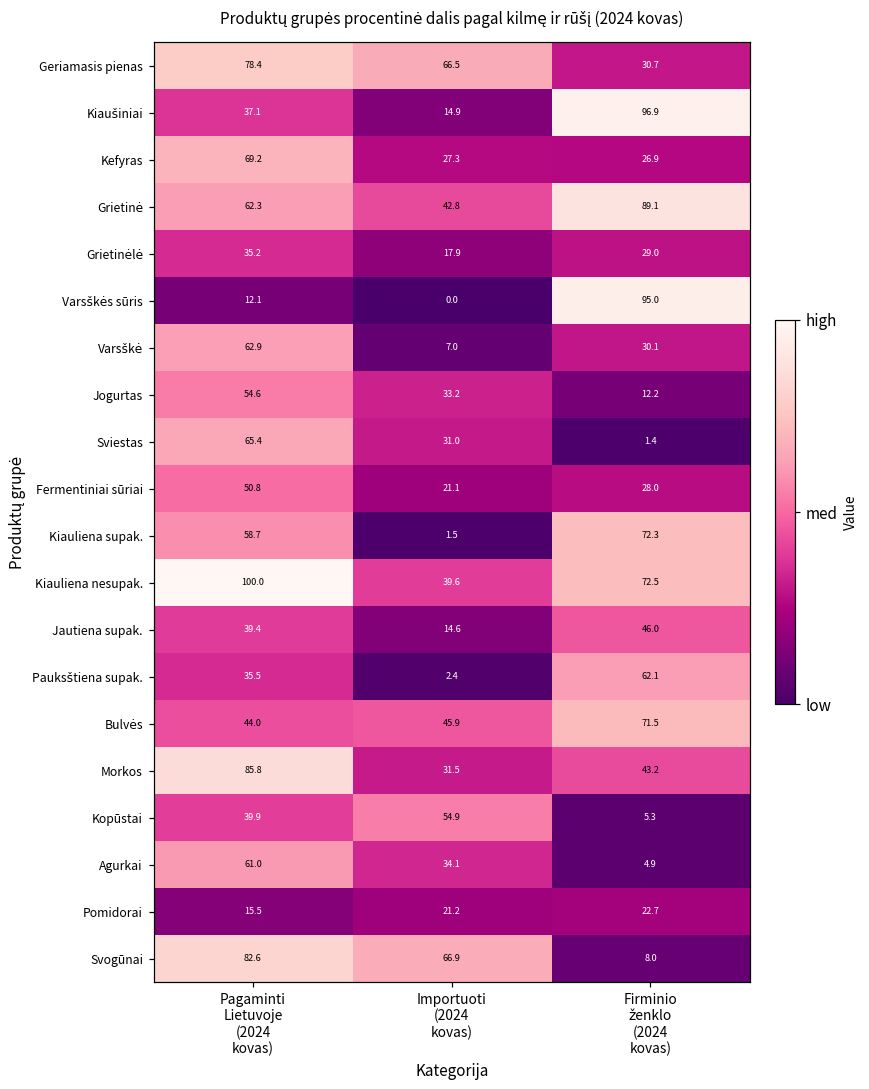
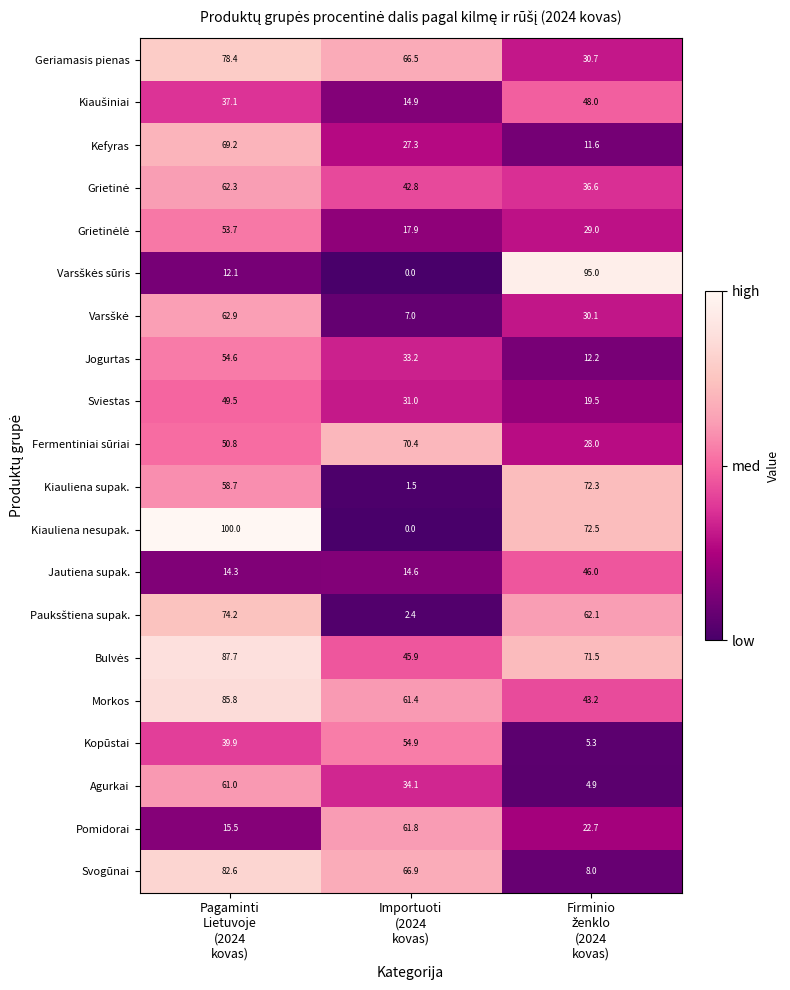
  {
    "Geriamasis pienas": {
      "Pagaminti Lietuvoje (2024 kovas)": 78.4,
      "Importuoti (2024 kovas)": 66.5,
      "Firminio ženklo (2024 kovas)": 30.7
    },
    "Kiaušiniai": {
      "Pagaminti Lietuvoje (2024 kovas)": 37.1,
      "Importuoti (2024 kovas)": 14.9,
-     "Firminio ženklo (2024 kovas)": 96.9
+     "Firminio ženklo (2024 kovas)": 48.0
    },
    "Kefyras": {
      "Pagaminti Lietuvoje (2024 kovas)": 69.2,
      "Importuoti (2024 kovas)": 27.3,
-     "Firminio ženklo (2024 kovas)": 26.9
+     "Firminio ženklo (2024 kovas)": 11.6
    },
    "Grietinė": {
      "Pagaminti Lietuvoje (2024 kovas)": 62.3,
      "Importuoti (2024 kovas)": 42.8,
-     "Firminio ženklo (2024 kovas)": 89.1
+     "Firminio ženklo (2024 kovas)": 36.6
    },
    "Grietinėlė": {
-     "Pagaminti Lietuvoje (2024 kovas)": 35.2,
+     "Pagaminti Lietuvoje (2024 kovas)": 53.7,
      "Importuoti (2024 kovas)": 17.9,
      "Firminio ženklo (2024 kovas)": 29.0
    },
    "Varsškės sūris": {
      "Pagaminti Lietuvoje (2024 kovas)": 12.1,
      "Importuoti (2024 kovas)": 0.0,
      "Firminio ženklo (2024 kovas)": 95.0
    },
    "Varsškė": {
      "Pagaminti Lietuvoje (2024 kovas)": 62.9,
      "Importuoti (2024 kovas)": 7.0,
      "Firminio ženklo (2024 kovas)": 30.1
    },
    "Jogurtas": {
      "Pagaminti Lietuvoje (2024 kovas)": 54.6,
      "Importuoti (2024 kovas)": 33.2,
      "Firminio ženklo (2024 kovas)": 12.2
    },
    "Sviestas": {
-     "Pagaminti Lietuvoje (2024 kovas)": 65.4,
+     "Pagaminti Lietuvoje (2024 kovas)": 49.5,
      "Importuoti (2024 kovas)": 31.0,
-     "Firminio ženklo (2024 kovas)": 1.4
+     "Firminio ženklo (2024 kovas)": 19.5
    },
    "Fermentiniai sūriai": {
      "Pagaminti Lietuvoje (2024 kovas)": 50.8,
-     "Importuoti (2024 kovas)": 21.1,
+     "Importuoti (2024 kovas)": 70.4,
      "Firminio ženklo (2024 kovas)": 28.0
    },
    "Kiauliena supak.": {
      "Pagaminti Lietuvoje (2024 kovas)": 58.7,
      "Importuoti (2024 kovas)": 1.5,
      "Firminio ženklo (2024 kovas)": 72.3
    },
    "Kiauliena nesupak.": {
      "Pagaminti Lietuvoje (2024 kovas)": 100.0,
-     "Importuoti (2024 kovas)": 39.6,
+     "Importuoti (2024 kovas)": 0.0,
      "Firminio ženklo (2024 kovas)": 72.5
    },
    "Jautiena supak.": {
-     "Pagaminti Lietuvoje (2024 kovas)": 39.4,
+     "Pagaminti Lietuvoje (2024 kovas)": 14.3,
      "Importuoti (2024 kovas)": 14.6,
      "Firminio ženklo (2024 kovas)": 46.0
    },
    "Pauksštiena supak.": {
-     "Pagaminti Lietuvoje (2024 kovas)": 35.5,
+     "Pagaminti Lietuvoje (2024 kovas)": 74.2,
      "Importuoti (2024 kovas)": 2.4,
      "Firminio ženklo (2024 kovas)": 62.1
    },
    "Bulvės": {
-     "Pagaminti Lietuvoje (2024 kovas)": 44.0,
+     "Pagaminti Lietuvoje (2024 kovas)": 87.7,
      "Importuoti (2024 kovas)": 45.9,
      "Firminio ženklo (2024 kovas)": 71.5
    },
    "Morkos": {
      "Pagaminti Lietuvoje (2024 kovas)": 85.8,
-     "Importuoti (2024 kovas)": 31.5,
+     "Importuoti (2024 kovas)": 61.4,
      "Firminio ženklo (2024 kovas)": 43.2
    },
    "Kopūstai": {
      "Pagaminti Lietuvoje (2024 kovas)": 39.9,
      "Importuoti (2024 kovas)": 54.9,
      "Firminio ženklo (2024 kovas)": 5.3
    },
    "Agurkai": {
      "Pagaminti Lietuvoje (2024 kovas)": 61.0,
      "Importuoti (2024 kovas)": 34.1,
      "Firminio ženklo (2024 kovas)": 4.9
    },
    "Pomidorai": {
      "Pagaminti Lietuvoje (2024 kovas)": 15.5,
-     "Importuoti (2024 kovas)": 21.2,
+     "Importuoti (2024 kovas)": 61.8,
      "Firminio ženklo (2024 kovas)": 22.7
    },
    "Svogūnai": {
      "Pagaminti Lietuvoje (2024 kovas)": 82.6,
      "Importuoti (2024 kovas)": 66.9,
      "Firminio ženklo (2024 kovas)": 8.0
    }
  }
